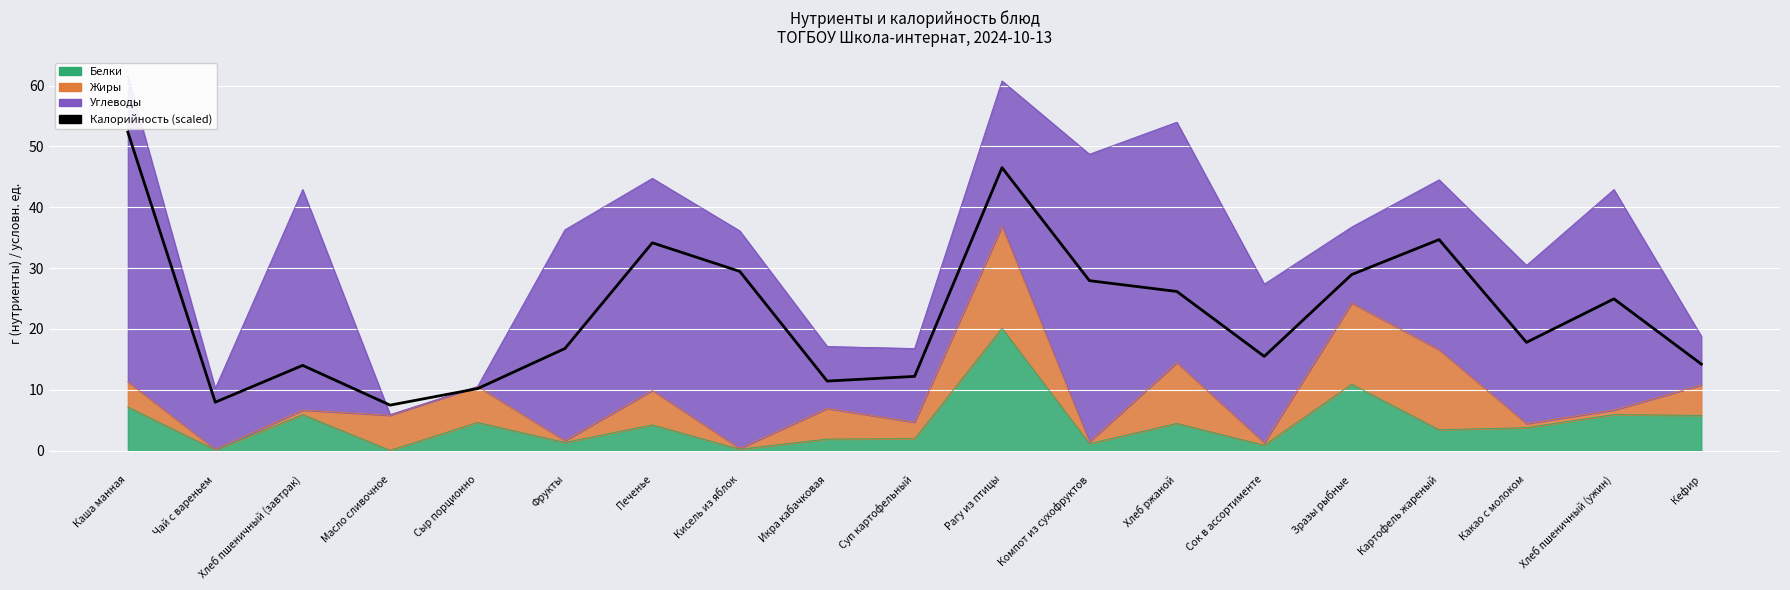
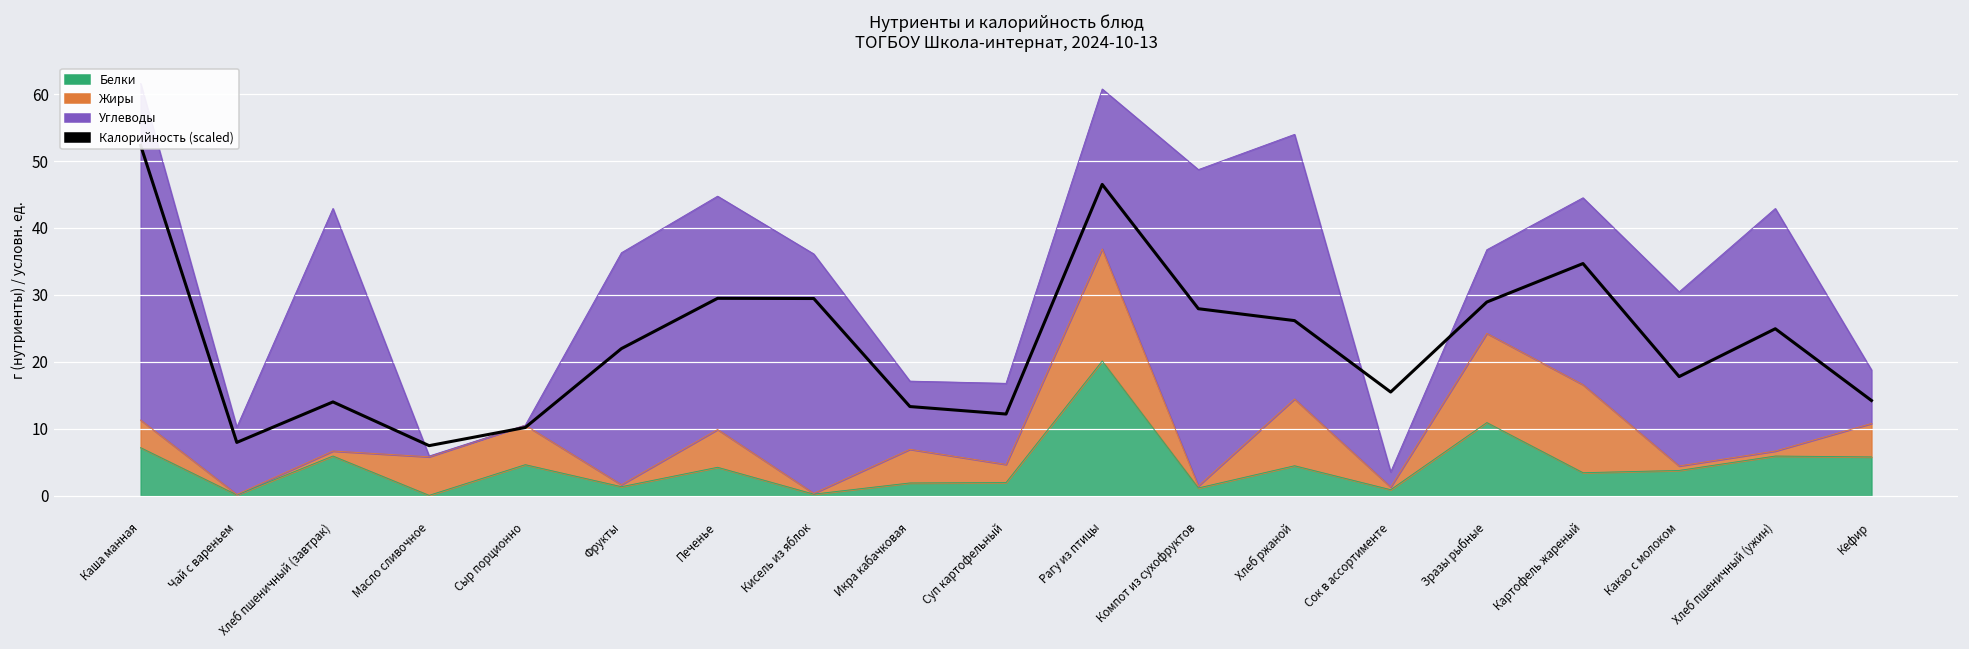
  {
    "Белки": {
      "Каша манная": 7,
      "Хлеб пшеничный (завтрак)": 6,
      "Масло сливочное": 0,
      "Сыр порционно": 5,
      "Печенье": 4,
      "Икра кабачковая": 2,
      "Суп картофельный": 2,
      "Рагу из птицы": 20,
      "Хлеб ржаной": 4,
      "Зразы рыбные": 11,
      "Картофель жареный": 3,
      "Какао с молоком": 4,
      "Хлеб пшеничный (ужин)": 6,
      "Кефир": 6
    },
    "Углеводы": {
      "Чай с вареньем": 10,
      "Кисель из яблок": 36,
-     "Сок в ассортименте": 26
+     "Сок в ассортименте": 2
    },
    "Калорийность (scaled)": {
      "Каша манная": 52,
      "Чай с вареньем": 8,
      "Хлеб пшеничный (завтрак)": 14,
      "Масло сливочное": 7,
-     "Фрукты": 17,
-     "Печенье": 34,
+     "Фрукты": 22,
+     "Печенье": 29,
      "Кисель из яблок": 29,
-     "Икра кабачковая": 11,
+     "Икра кабачковая": 13,
      "Суп картофельный": 12,
      "Рагу из птицы": 47,
      "Компот из сухофруктов": 28,
      "Хлеб ржаной": 26,
      "Сок в ассортименте": 15,
      "Зразы рыбные": 29,
      "Картофель жареный": 35,
      "Какао с молоком": 18,
      "Хлеб пшеничный (ужин)": 25,
      "Кефир": 14
    }
  }
